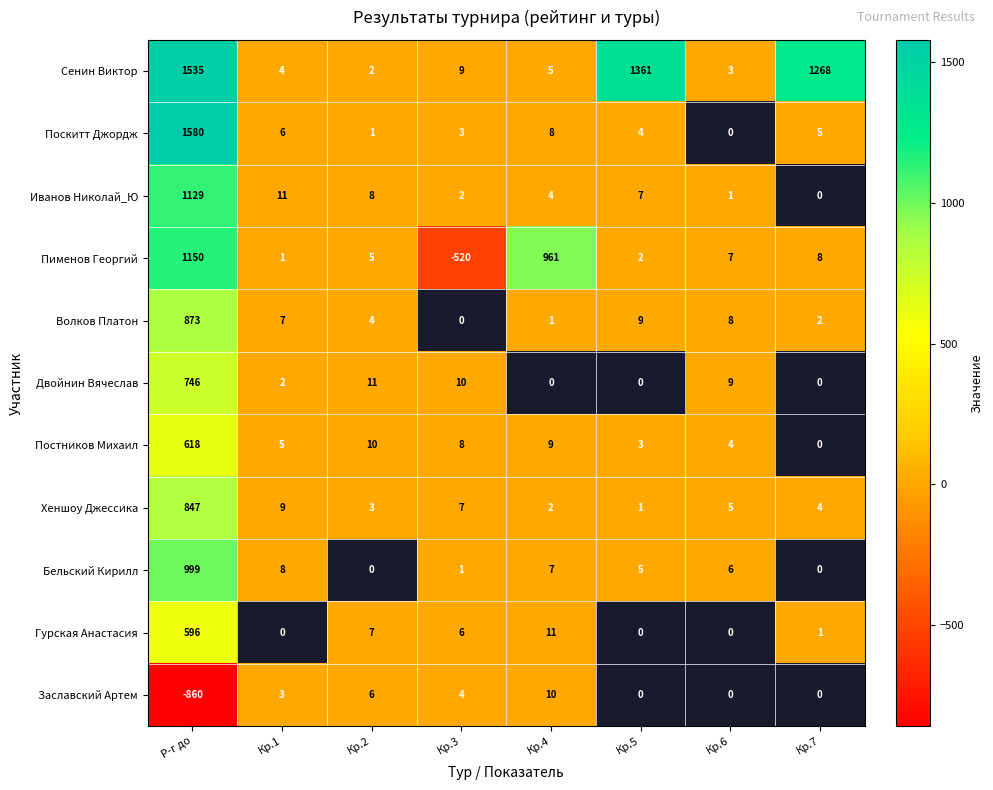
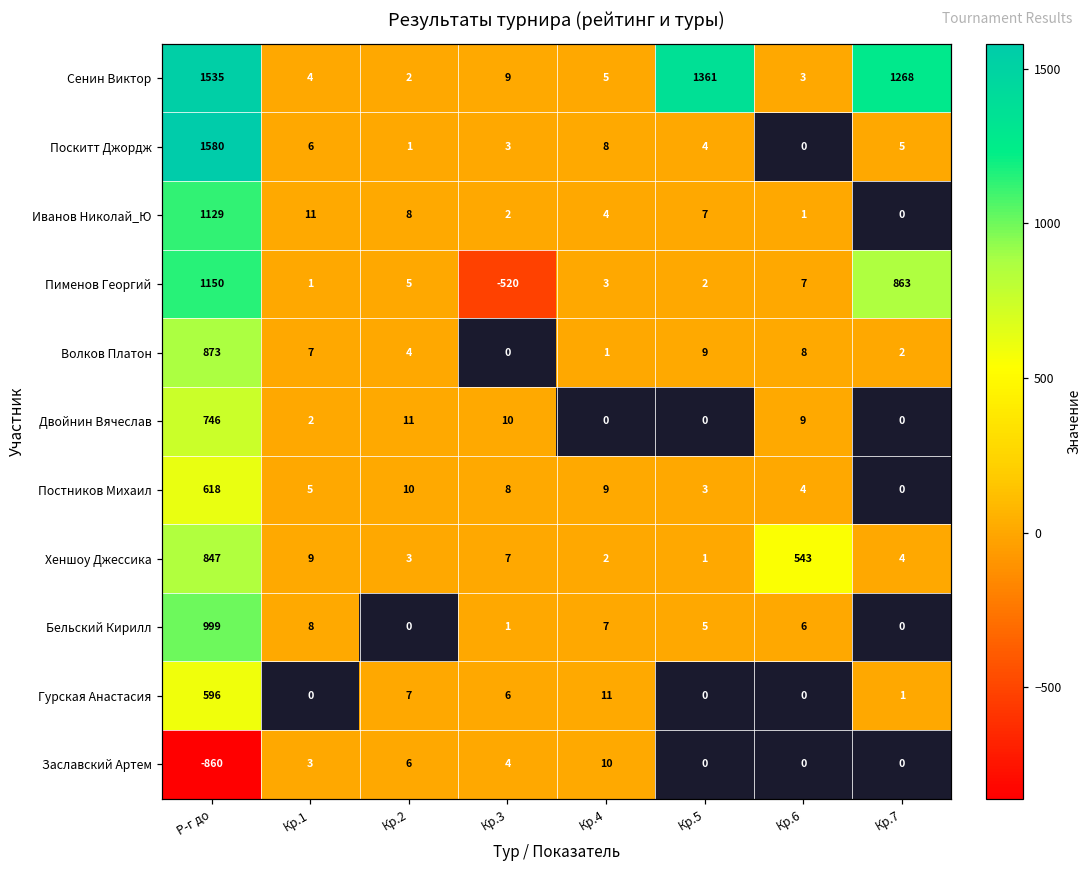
  {
    "Сенин Виктор": {
      "Р-г до": 1535,
      "Кр.1": 4,
      "Кр.2": 2,
      "Кр.3": 9,
      "Кр.4": 5,
      "Кр.5": 1361,
      "Кр.6": 3,
      "Кр.7": 1268
    },
    "Поскитт Джордж": {
      "Р-г до": 1580,
      "Кр.1": 6,
      "Кр.2": 1,
      "Кр.3": 3,
      "Кр.4": 8,
      "Кр.5": 4,
      "Кр.7": 5
    },
    "Иванов Николай_Ю": {
      "Р-г до": 1129,
      "Кр.1": 11,
      "Кр.2": 8,
      "Кр.3": 2,
      "Кр.4": 4,
      "Кр.5": 7,
      "Кр.6": 1
    },
    "Пименов Георгий": {
      "Р-г до": 1150,
      "Кр.1": 1,
      "Кр.2": 5,
      "Кр.3": -520,
-     "Кр.4": 961,
+     "Кр.4": 3,
      "Кр.5": 2,
      "Кр.6": 7,
-     "Кр.7": 8
+     "Кр.7": 863
    },
    "Волков Платон": {
      "Р-г до": 873,
      "Кр.1": 7,
      "Кр.2": 4,
      "Кр.4": 1,
      "Кр.5": 9,
      "Кр.6": 8,
      "Кр.7": 2
    },
    "Двойнин Вячеслав": {
      "Р-г до": 746,
      "Кр.1": 2,
      "Кр.2": 11,
      "Кр.3": 10,
      "Кр.6": 9
    },
    "Постников Михаил": {
      "Р-г до": 618,
      "Кр.1": 5,
      "Кр.2": 10,
      "Кр.3": 8,
      "Кр.4": 9,
      "Кр.5": 3,
      "Кр.6": 4
    },
    "Хеншоу Джессика": {
      "Р-г до": 847,
      "Кр.1": 9,
      "Кр.2": 3,
      "Кр.3": 7,
      "Кр.4": 2,
      "Кр.5": 1,
-     "Кр.6": 5,
+     "Кр.6": 543,
      "Кр.7": 4
    },
    "Бельский Кирилл": {
      "Р-г до": 999,
      "Кр.1": 8,
      "Кр.3": 1,
      "Кр.4": 7,
      "Кр.5": 5,
      "Кр.6": 6
    },
    "Гурская Анастасия": {
      "Р-г до": 596,
      "Кр.2": 7,
      "Кр.3": 6,
      "Кр.4": 11,
      "Кр.7": 1
    },
    "Заславский Артем": {
      "Р-г до": -860,
      "Кр.1": 3,
      "Кр.2": 6,
      "Кр.3": 4,
      "Кр.4": 10
    }
  }
